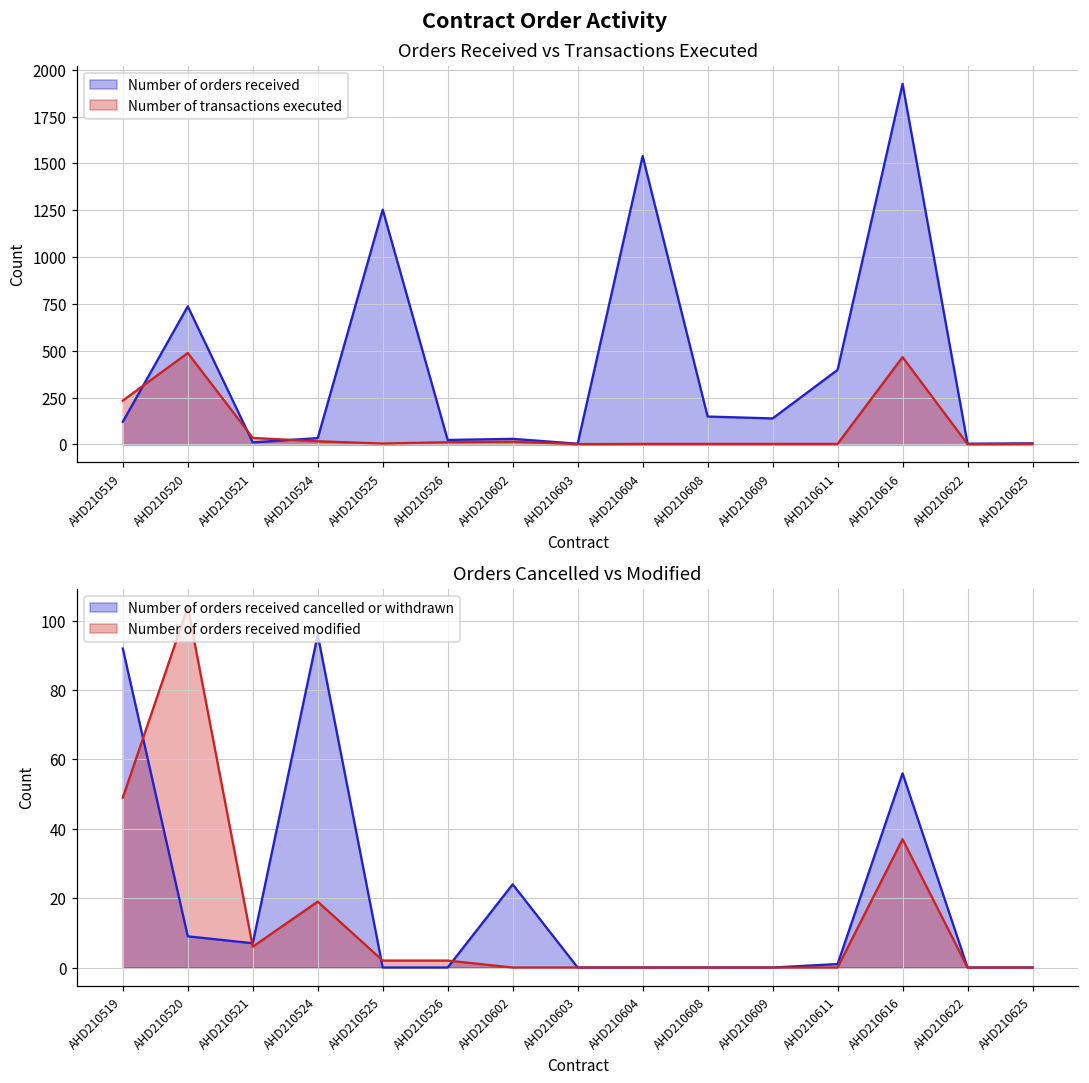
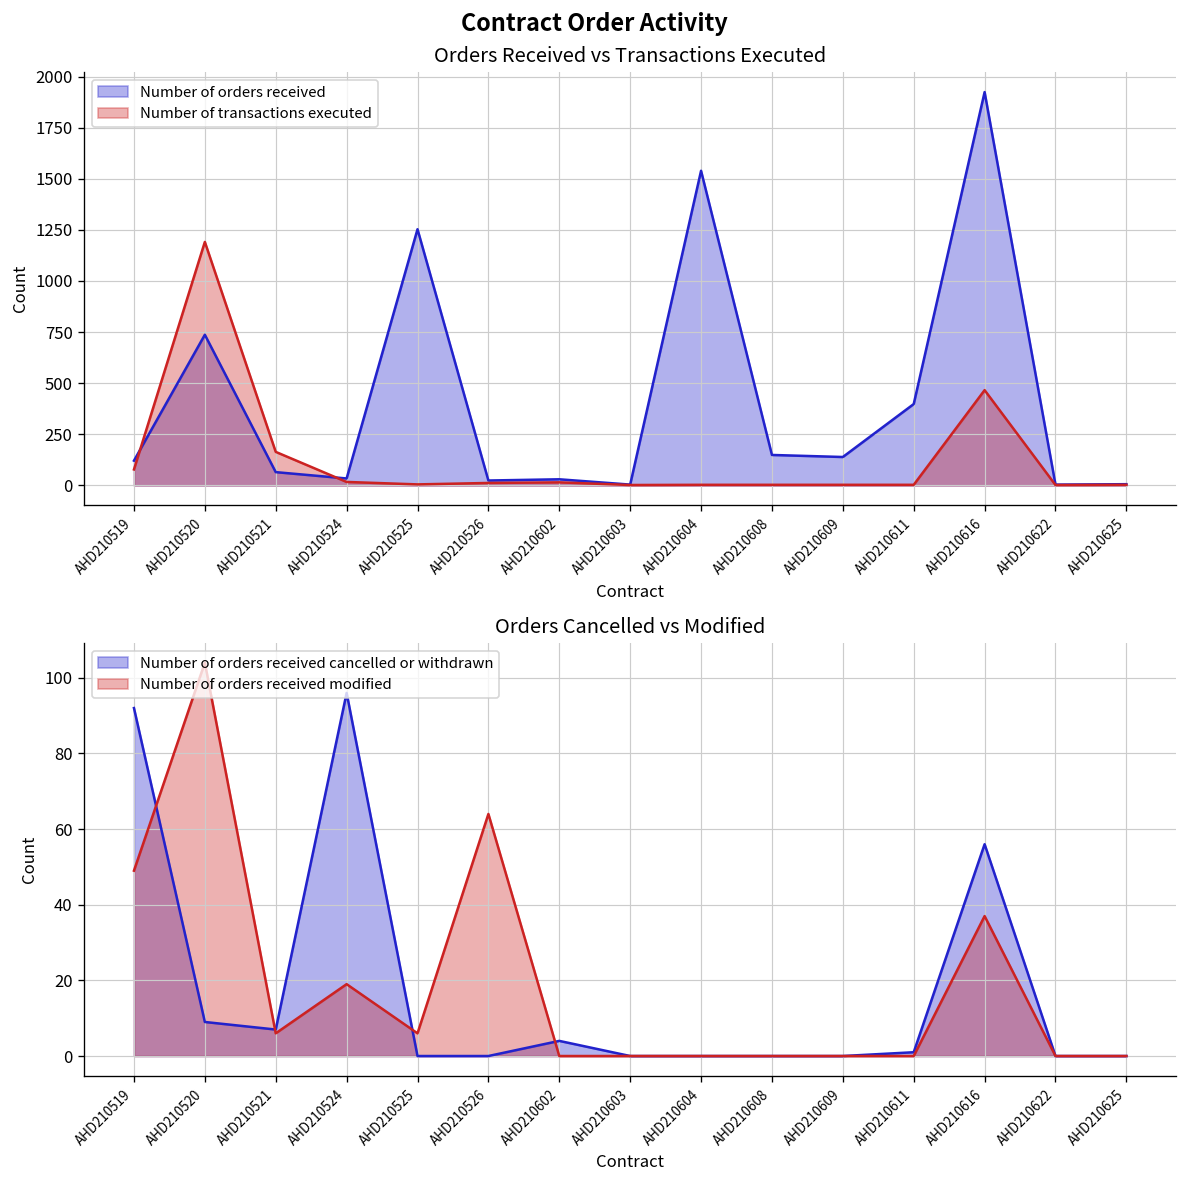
  {
    "Orders Received vs Transactions Executed": {
      "Number of orders received": {
        "AHD210519": 120,
        "AHD210520": 740,
-       "AHD210521": 10,
+       "AHD210521": 70,
        "AHD210524": 30,
        "AHD210525": 1250,
        "AHD210602": 30,
        "AHD210604": 1540,
        "AHD210608": 150,
        "AHD210609": 140,
        "AHD210611": 400,
        "AHD210616": 1920
      },
      "Number of transactions executed": {
-       "AHD210519": 230,
-       "AHD210520": 490,
-       "AHD210521": 40,
+       "AHD210519": 80,
+       "AHD210520": 1190,
+       "AHD210521": 160,
        "AHD210524": 20,
        "AHD210525": 10,
        "AHD210602": 20,
        "AHD210604": 0,
        "AHD210608": 0,
        "AHD210609": 0,
        "AHD210611": 0,
        "AHD210616": 470
      }
    },
    "Orders Cancelled vs Modified": {
      "Number of orders received cancelled or withdrawn": {
        "AHD210519": 92,
        "AHD210520": 9,
        "AHD210521": 7,
        "AHD210525": 0,
        "AHD210526": 0,
-       "AHD210602": 24,
+       "AHD210602": 4,
        "AHD210611": 1,
        "AHD210616": 56
      },
      "Number of orders received modified": {
        "AHD210519": 49,
        "AHD210521": 6,
        "AHD210524": 19,
-       "AHD210525": 2,
-       "AHD210526": 2,
+       "AHD210525": 6,
+       "AHD210526": 64,
        "AHD210602": 0,
        "AHD210611": 0,
        "AHD210616": 37
      }
    }
  }
